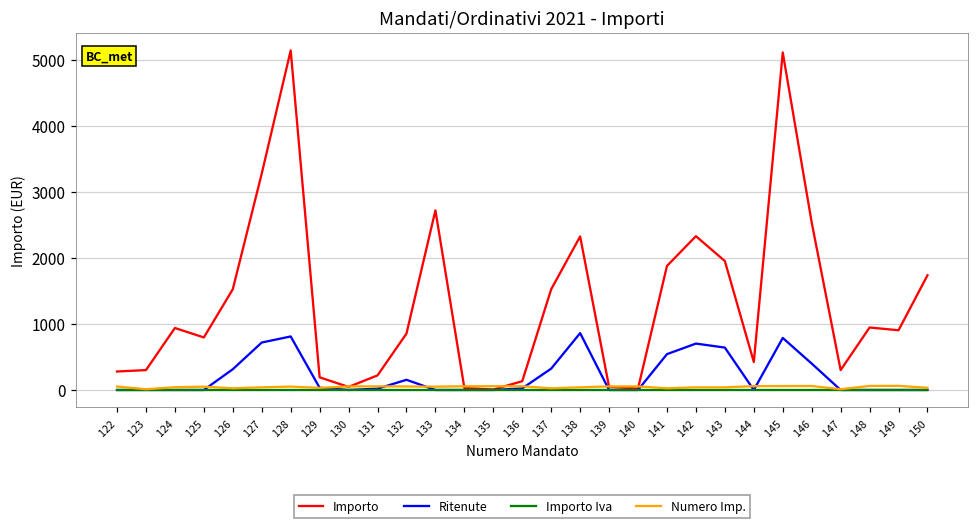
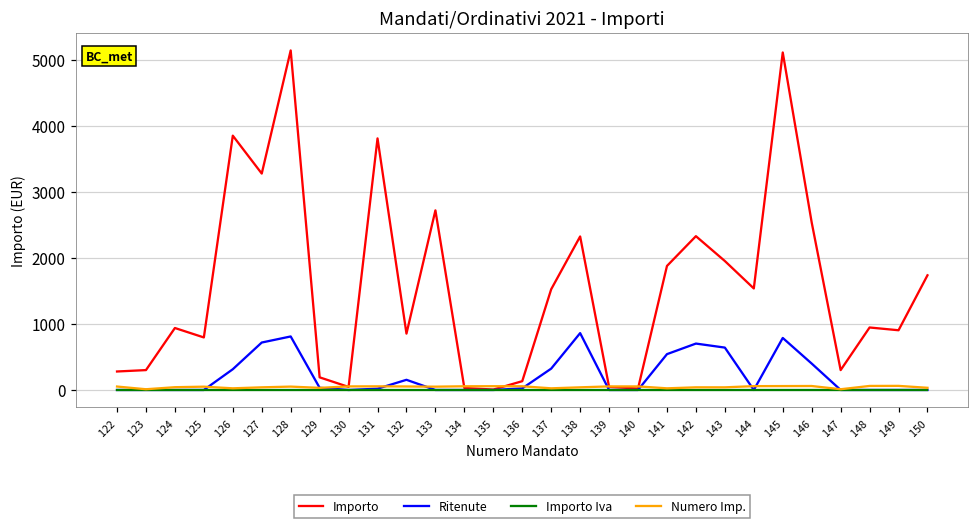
  {
    "Importo": {
      "122": 300,
      "123": 300,
      "124": 900,
      "125": 800,
-     "126": 1500,
+     "126": 3900,
      "127": 3300,
      "128": 5100,
      "129": 200,
-     "131": 200,
+     "131": 3800,
      "132": 900,
      "133": 2700,
      "136": 100,
      "137": 1500,
      "138": 2300,
      "141": 1900,
      "142": 2300,
      "143": 2000,
-     "144": 400,
+     "144": 1500,
      "145": 5100,
      "146": 2500,
      "147": 300,
      "148": 900,
      "149": 900,
      "150": 1700
    },
    "Ritenute": {
      "126": 300,
      "127": 700,
      "128": 800,
      "132": 200,
      "137": 300,
      "138": 900,
      "141": 500,
      "142": 700,
      "143": 600,
      "145": 800,
      "146": 400
    },
    "Importo Iva": {
      "128": 0,
      "132": 0,
      "145": 0,
      "146": 0
    },
    "Numero Imp.": {
      "122": 100,
      "125": 100,
      "128": 100,
      "132": 100,
      "133": 100,
      "135": 100,
      "144": 100,
      "145": 100,
      "146": 100,
      "148": 100,
      "149": 100
    }
  }
